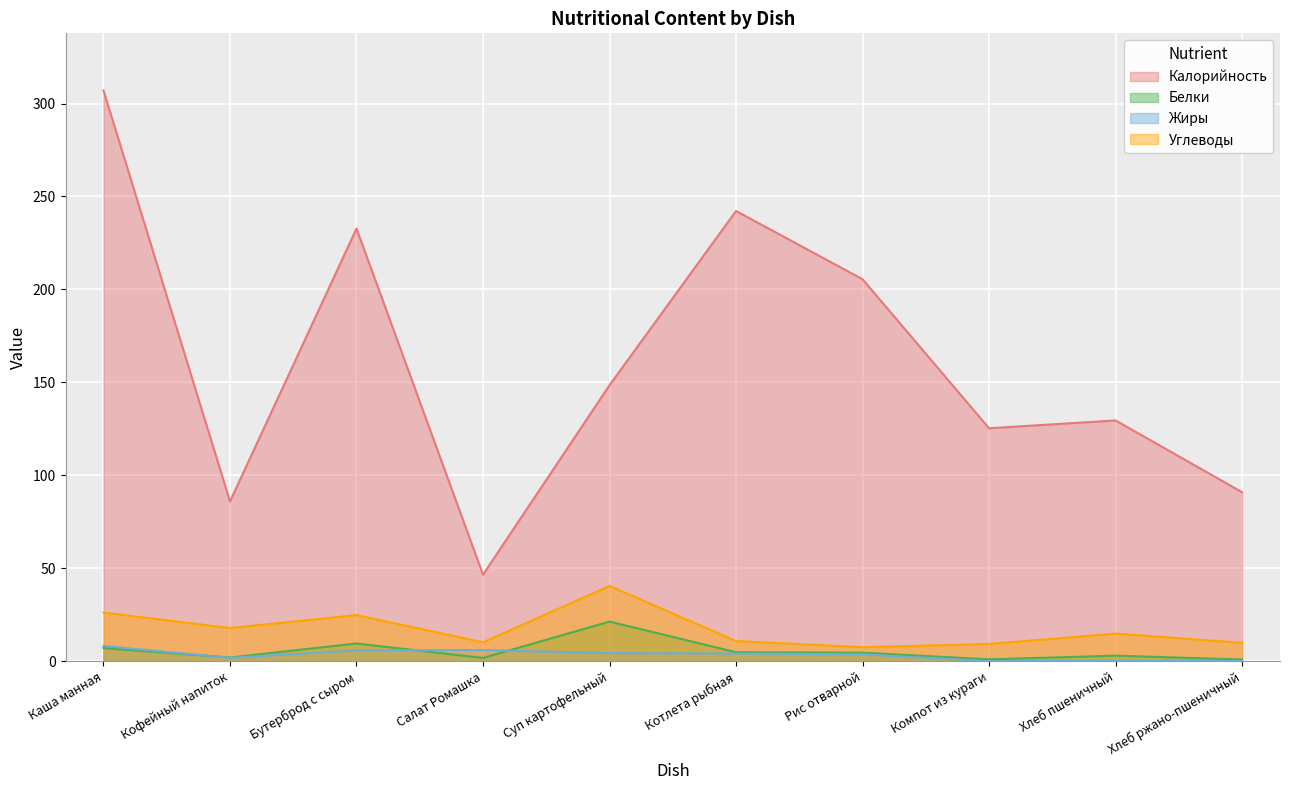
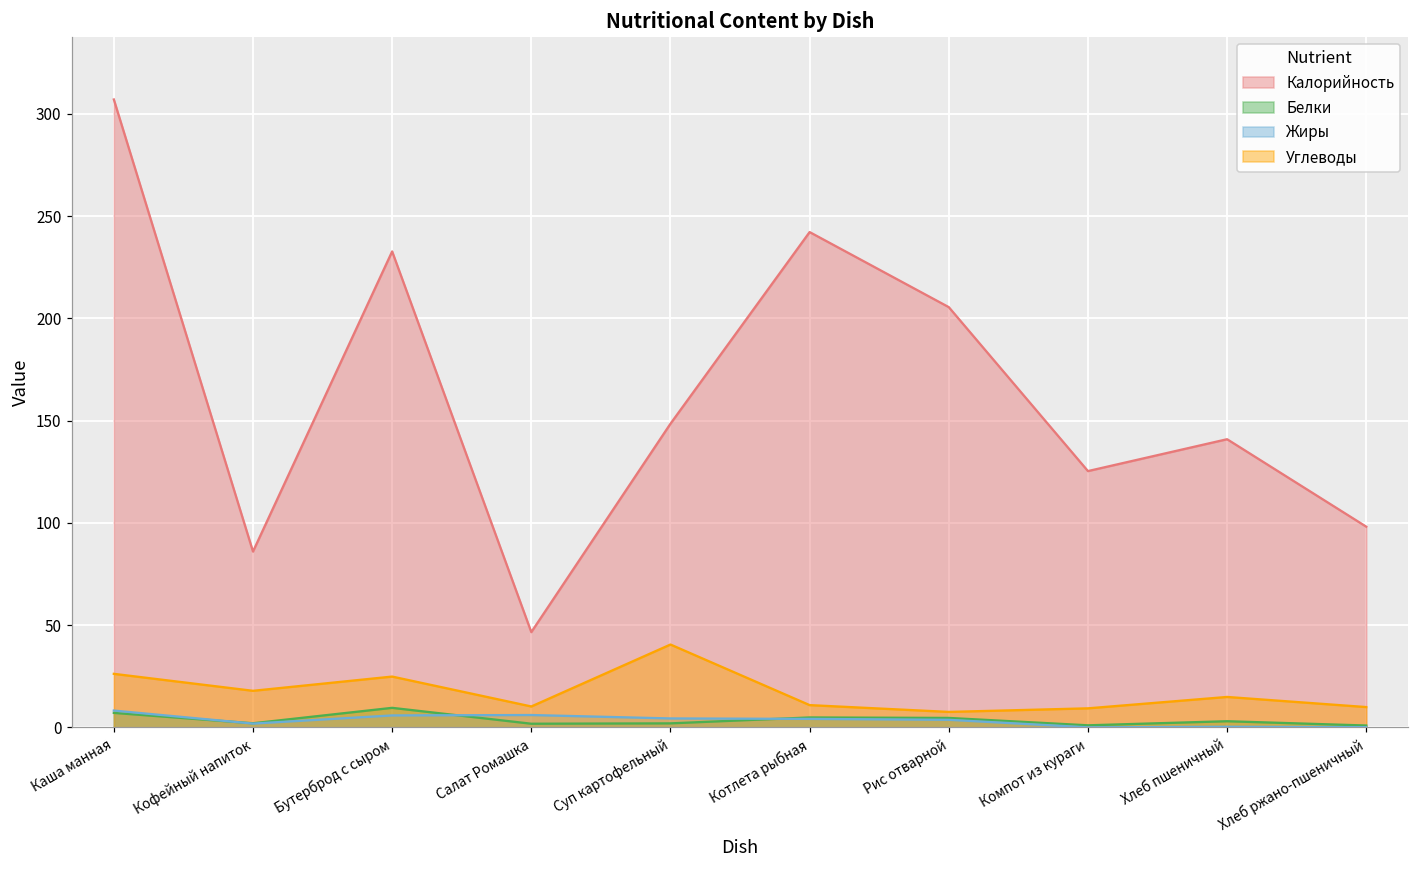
  {
    "Калорийность": {
      "Каша манная": 307,
      "Кофейный напиток": 86,
      "Бутерброд с сыром": 233,
      "Салат Ромашка": 47,
      "Суп картофельный": 149,
      "Котлета рыбная": 242,
      "Рис отварной": 206,
      "Компот из кураги": 125,
-     "Хлеб пшеничный": 130,
-     "Хлеб ржано-пшеничный": 91
+     "Хлеб пшеничный": 141,
+     "Хлеб ржано-пшеничный": 98
    },
    "Белки": {
      "Бутерброд с сыром": 10,
      "Салат Ромашка": 2,
-     "Суп картофельный": 21,
+     "Суп картофельный": 2,
      "Хлеб пшеничный": 3
    },
    "Жиры": {
      "Бутерброд с сыром": 6,
      "Салат Ромашка": 6,
      "Суп картофельный": 4,
      "Хлеб пшеничный": 0
    },
    "Углеводы": {
      "Каша манная": 26,
      "Кофейный напиток": 18,
      "Бутерброд с сыром": 25,
      "Салат Ромашка": 10,
      "Суп картофельный": 41,
      "Котлета рыбная": 11,
      "Рис отварной": 8,
      "Компот из кураги": 9,
      "Хлеб пшеничный": 15,
      "Хлеб ржано-пшеничный": 10
    }
  }
